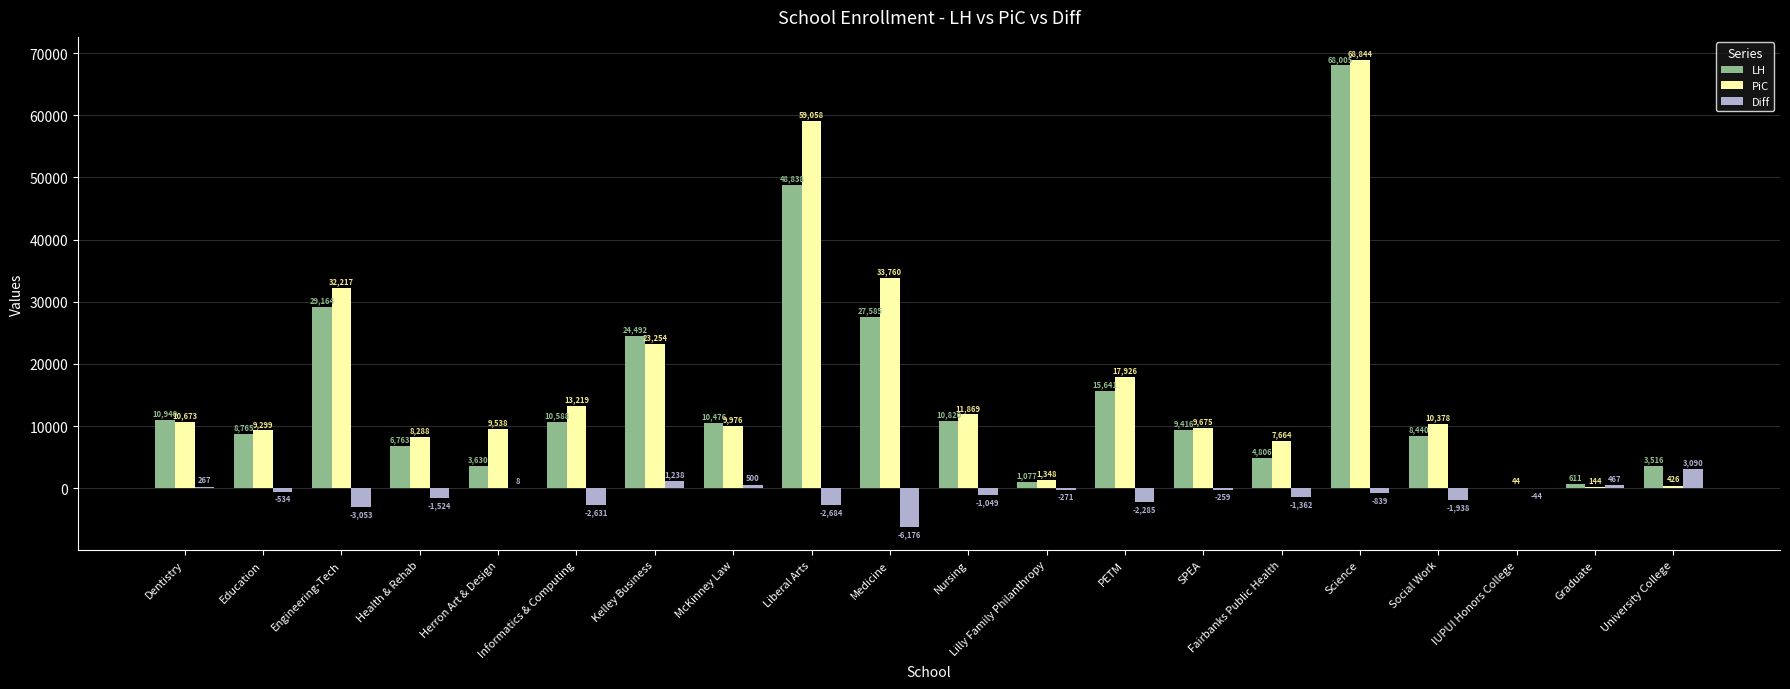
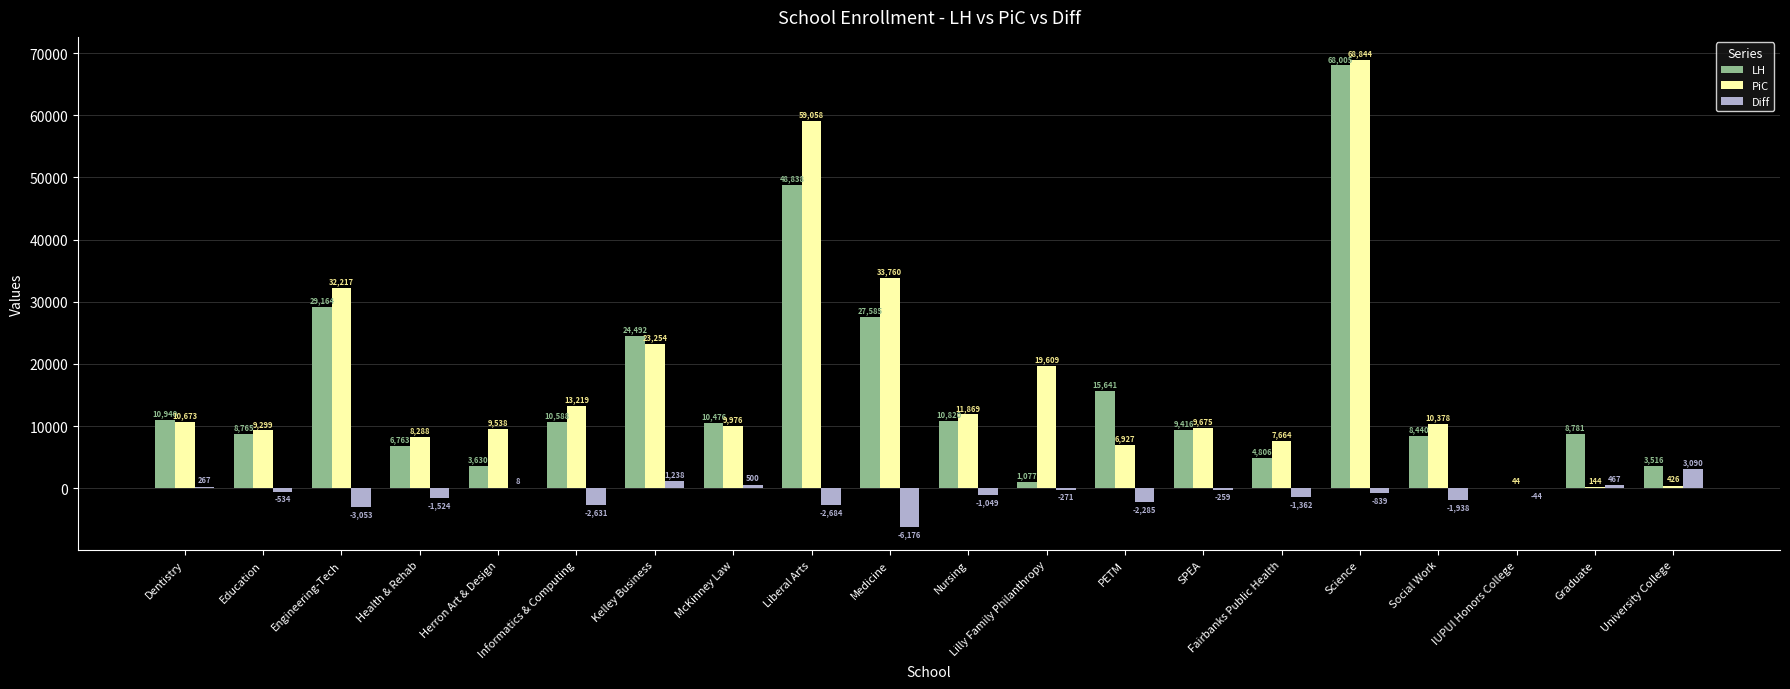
  {
    "LH": {
      "Education": "8,765",
      "Engineering-Tech": "29,164",
      "Health & Rehab": "6,763",
      "Herron Art & Design": "3,630",
      "Informatics & Computing": "10,588",
      "Kelley Business": "24,492",
      "McKinney Law": "10,476",
      "Liberal Arts": "48,838",
      "Medicine": "27,585",
      "Nursing": "10,820",
      "Lilly Family Philanthropy": "1,077",
      "PETM": "15,641",
      "SPEA": "9,416",
      "Fairbanks Public Health": "4,806",
      "Science": "68,005",
      "Social Work": "8,440",
-     "Graduate": "611",
+     "Graduate": "8,781",
      "University College": "3,516"
    },
    "PiC": {
      "Education": "9,299",
      "Engineering-Tech": "32,217",
      "Health & Rehab": "8,288",
      "Herron Art & Design": "9,538",
      "Informatics & Computing": "13,219",
      "Kelley Business": "23,254",
      "McKinney Law": "9,976",
      "Liberal Arts": "59,058",
      "Medicine": "33,760",
      "Nursing": "11,869",
-     "Lilly Family Philanthropy": "1,348",
-     "PETM": "17,926",
+     "Lilly Family Philanthropy": "19,609",
+     "PETM": "6,927",
      "SPEA": "9,675",
      "Fairbanks Public Health": "7,664",
      "Science": "68,844",
      "Social Work": "10,378",
      "IUPUI Honors College": "44",
      "Graduate": "144",
      "University College": "426"
    },
    "Diff": {
      "Dentistry": "267",
      "Education": "-534",
      "Engineering-Tech": "-3,053",
      "Health & Rehab": "-1,524",
      "Herron Art & Design": "8",
      "Informatics & Computing": "-2,631",
      "Kelley Business": "1,238",
      "McKinney Law": "500",
      "Liberal Arts": "-2,684",
      "Medicine": "-6,176",
      "Nursing": "-1,049",
      "Lilly Family Philanthropy": "-271",
      "PETM": "-2,285",
      "SPEA": "-259",
      "Fairbanks Public Health": "-1,362",
      "Science": "-839",
      "Social Work": "-1,938",
      "IUPUI Honors College": "-44",
      "Graduate": "467",
      "University College": "3,090"
    }
  }
